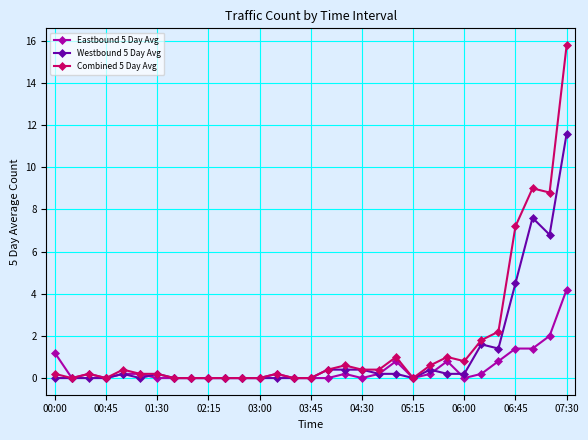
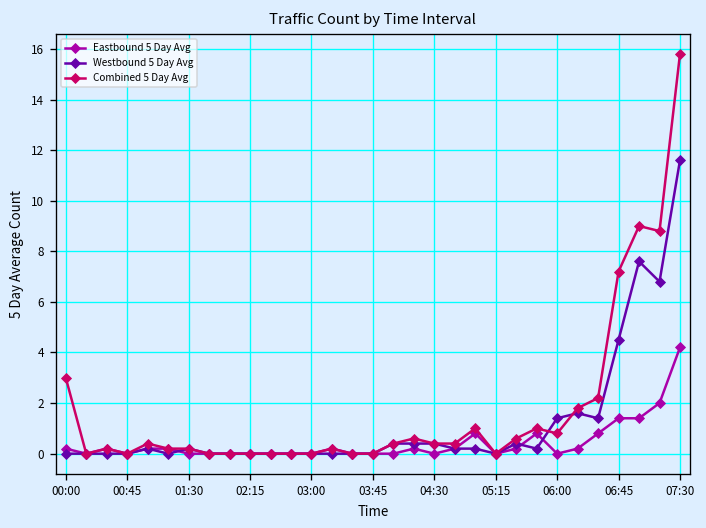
  {
    "Eastbound 5 Day Avg": {
-     "00:00": 1.2,
+     "00:00": 0.2,
      "01:30": 0.0,
      "04:30": 0.0,
      "06:00": 0.0,
      "06:45": 1.4,
      "07:30": 4.2
    },
    "Westbound 5 Day Avg": {
      "00:00": 0.0,
-     "06:00": 0.2,
+     "06:00": 1.4,
      "06:45": 4.5,
      "07:30": 11.6
    },
    "Combined 5 Day Avg": {
-     "00:00": 0.2,
+     "00:00": 3.0,
      "06:00": 0.8,
      "06:45": 7.2,
      "07:30": 15.8
    }
  }
